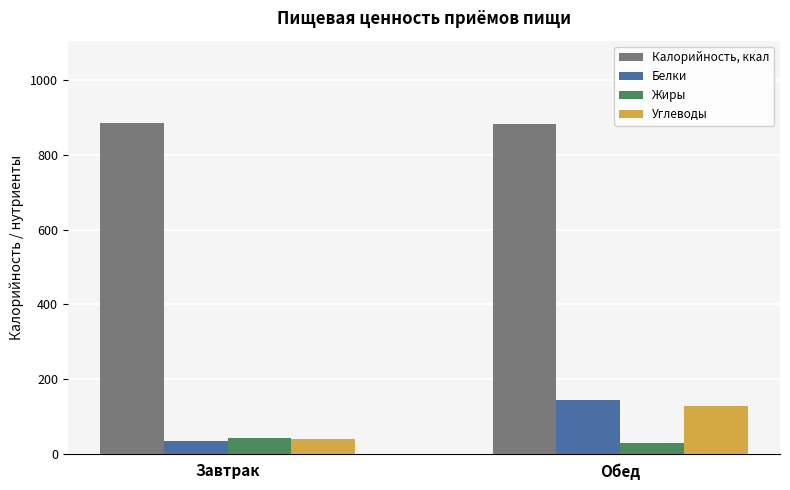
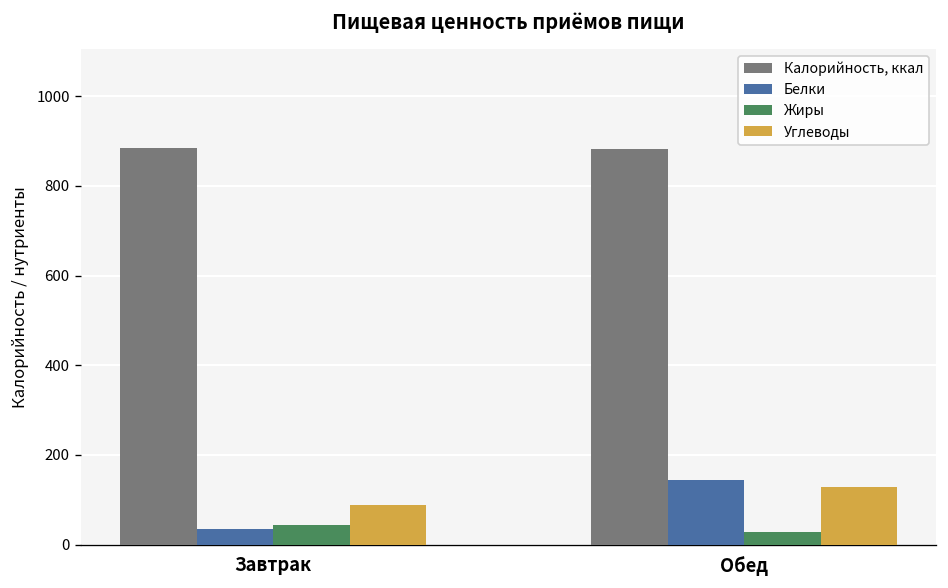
  {
    "Белки": {
      "Завтрак": 30,
      "Обед": 140
    },
    "Углеводы": {
-     "Завтрак": 40,
+     "Завтрак": 90,
      "Обед": 130
    }
  }
